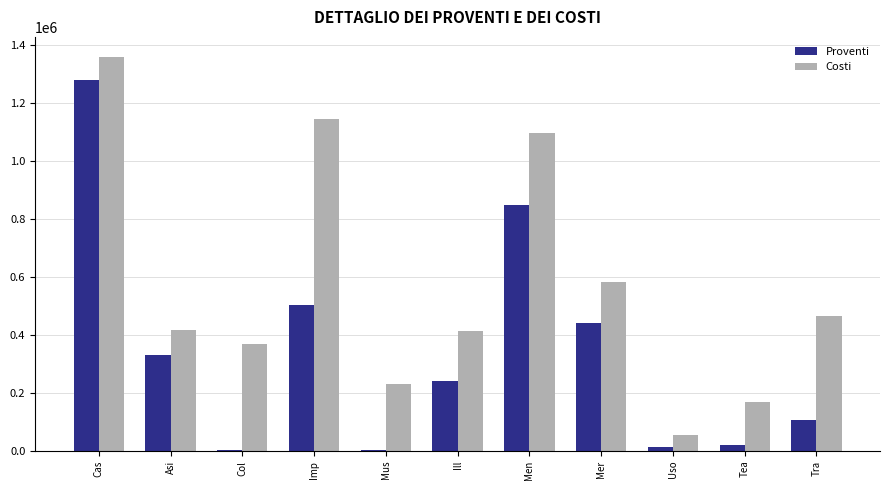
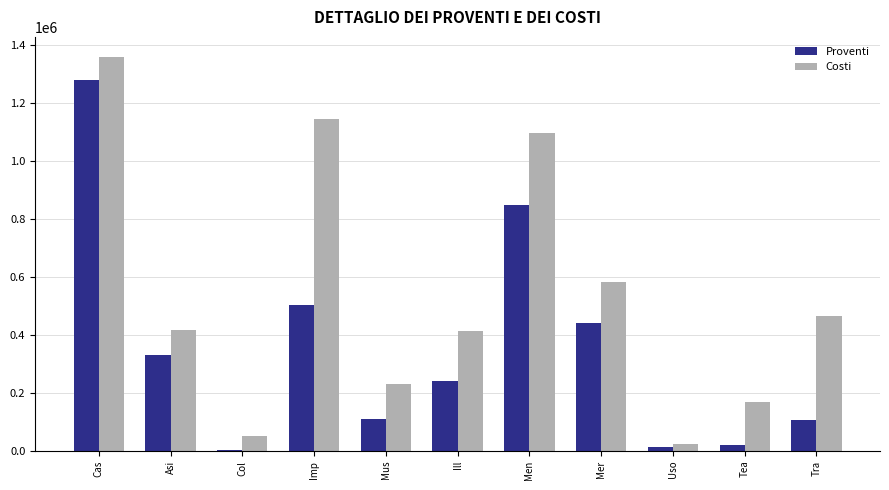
  {
    "Proventi": {
      "Cas": 1280000,
      "Asi": 330000,
      "Imp": 500000,
-     "Mus": 0,
+     "Mus": 110000,
      "Ill": 240000,
      "Men": 850000,
      "Mer": 440000,
      "Uso": 10000,
      "Tea": 20000,
      "Tra": 110000
    },
    "Costi": {
      "Cas": 1360000,
      "Asi": 420000,
-     "Col": 370000,
+     "Col": 50000,
      "Imp": 1140000,
      "Mus": 230000,
      "Ill": 410000,
      "Men": 1090000,
      "Mer": 580000,
-     "Uso": 50000,
+     "Uso": 20000,
      "Tea": 170000,
      "Tra": 460000
    }
  }
